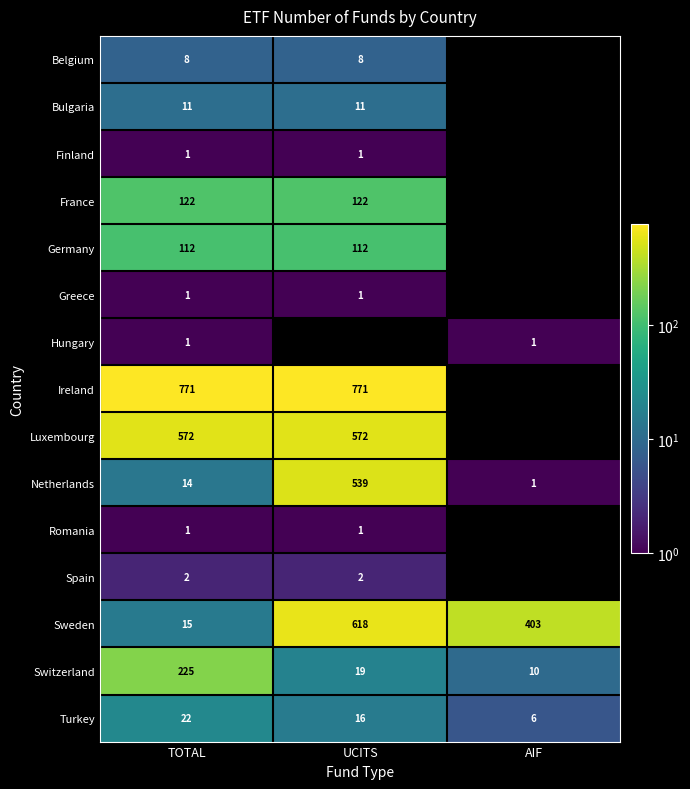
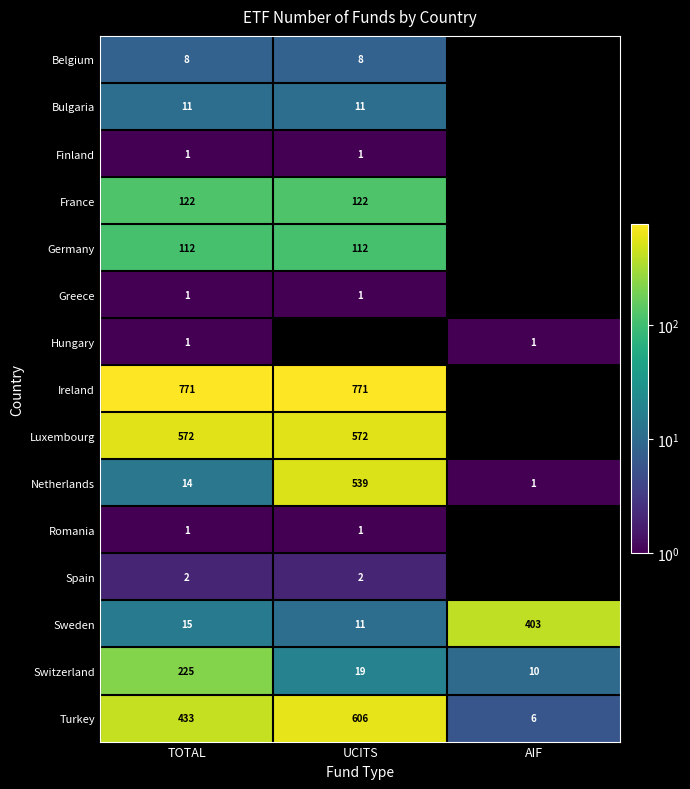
  {
    "Belgium": {
      "TOTAL": 8,
      "UCITS": 8
    },
    "Bulgaria": {
      "TOTAL": 11,
      "UCITS": 11
    },
    "Finland": {
      "TOTAL": 1,
      "UCITS": 1
    },
    "France": {
      "TOTAL": 122,
      "UCITS": 122
    },
    "Germany": {
      "TOTAL": 112,
      "UCITS": 112
    },
    "Greece": {
      "TOTAL": 1,
      "UCITS": 1
    },
    "Hungary": {
      "TOTAL": 1,
      "AIF": 1
    },
    "Ireland": {
      "TOTAL": 771,
      "UCITS": 771
    },
    "Luxembourg": {
      "TOTAL": 572,
      "UCITS": 572
    },
    "Netherlands": {
      "TOTAL": 14,
      "UCITS": 539,
      "AIF": 1
    },
    "Romania": {
      "TOTAL": 1,
      "UCITS": 1
    },
    "Spain": {
      "TOTAL": 2,
      "UCITS": 2
    },
    "Sweden": {
      "TOTAL": 15,
-     "UCITS": 618,
+     "UCITS": 11,
      "AIF": 403
    },
    "Switzerland": {
      "TOTAL": 225,
      "UCITS": 19,
      "AIF": 10
    },
    "Turkey": {
-     "TOTAL": 22,
-     "UCITS": 16,
+     "TOTAL": 433,
+     "UCITS": 606,
      "AIF": 6
    }
  }
